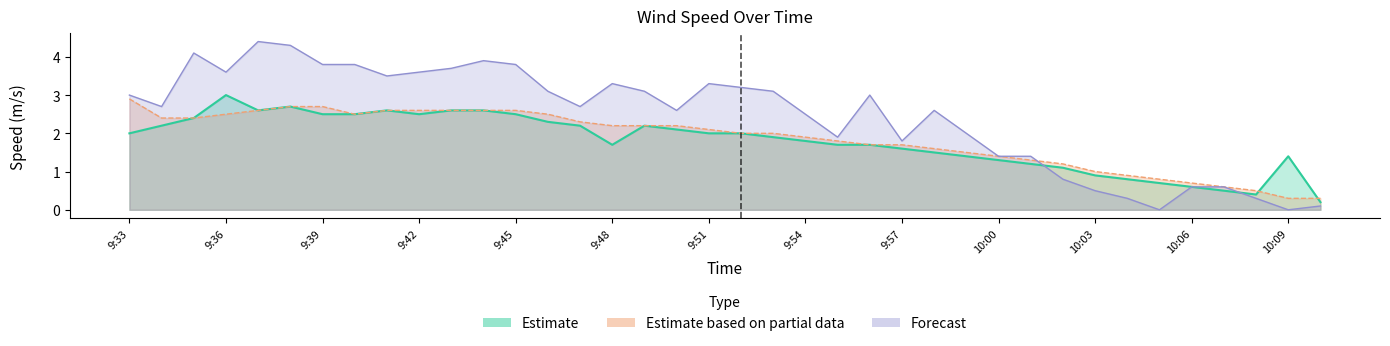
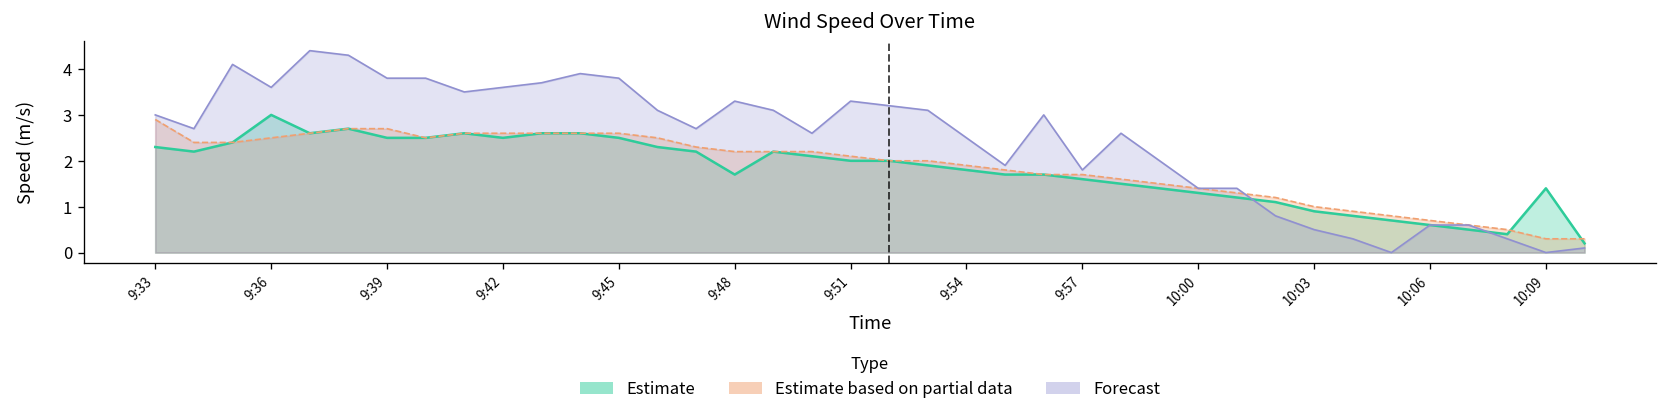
  {
    "Estimate": {
-     "9:33": 2.0,
+     "9:33": 2.3,
      "9:36": 3.0,
      "9:39": 2.5,
      "9:42": 2.5,
      "9:45": 2.5,
      "9:48": 1.7,
      "9:51": 2.0,
      "9:54": 1.8,
      "9:57": 1.6,
      "10:00": 1.3,
      "10:03": 0.9,
      "10:09": 1.4
    }
  }
